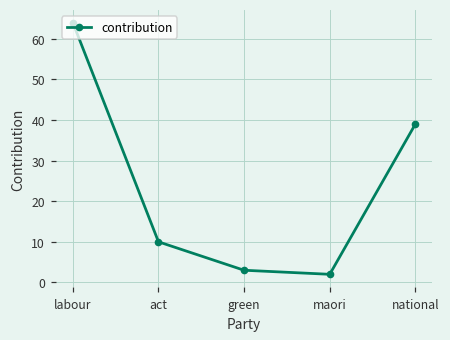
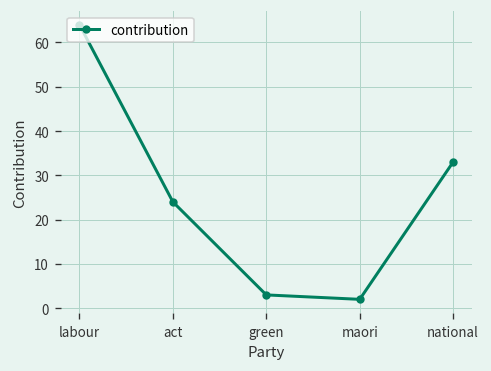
  {
-   "act": 10,
+   "act": 24,
    "green": 3,
    "maori": 2,
-   "national": 39
+   "national": 33
  }
